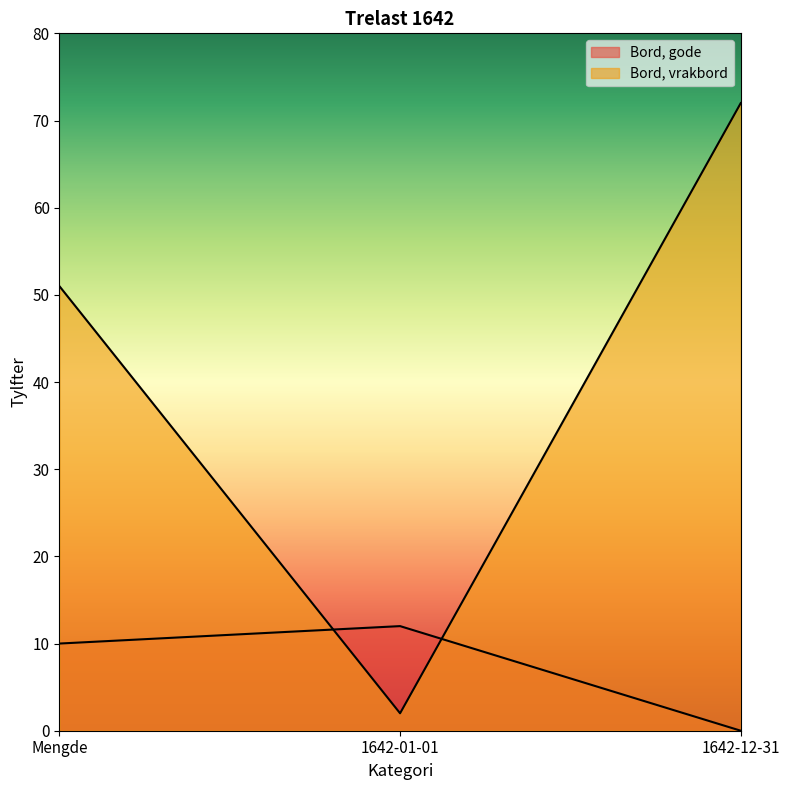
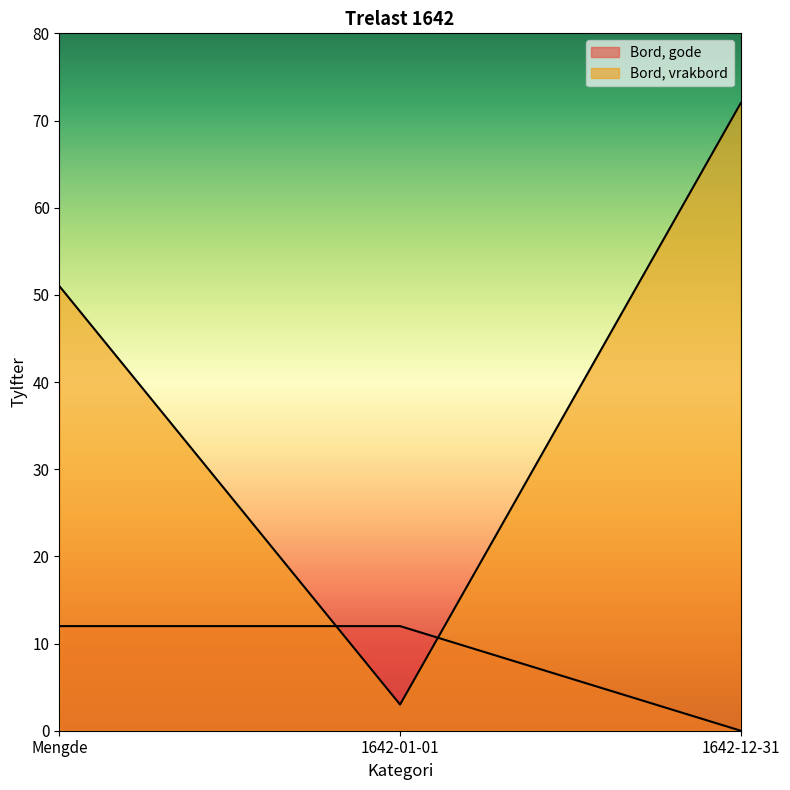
  {
    "Bord, gode": {
-     "Mengde": 10,
+     "Mengde": 12,
      "1642-01-01": 12,
      "1642-12-31": 0
    },
    "Bord, vrakbord": {
      "Mengde": 51,
-     "1642-01-01": 2,
+     "1642-01-01": 3,
      "1642-12-31": 72
    }
  }
